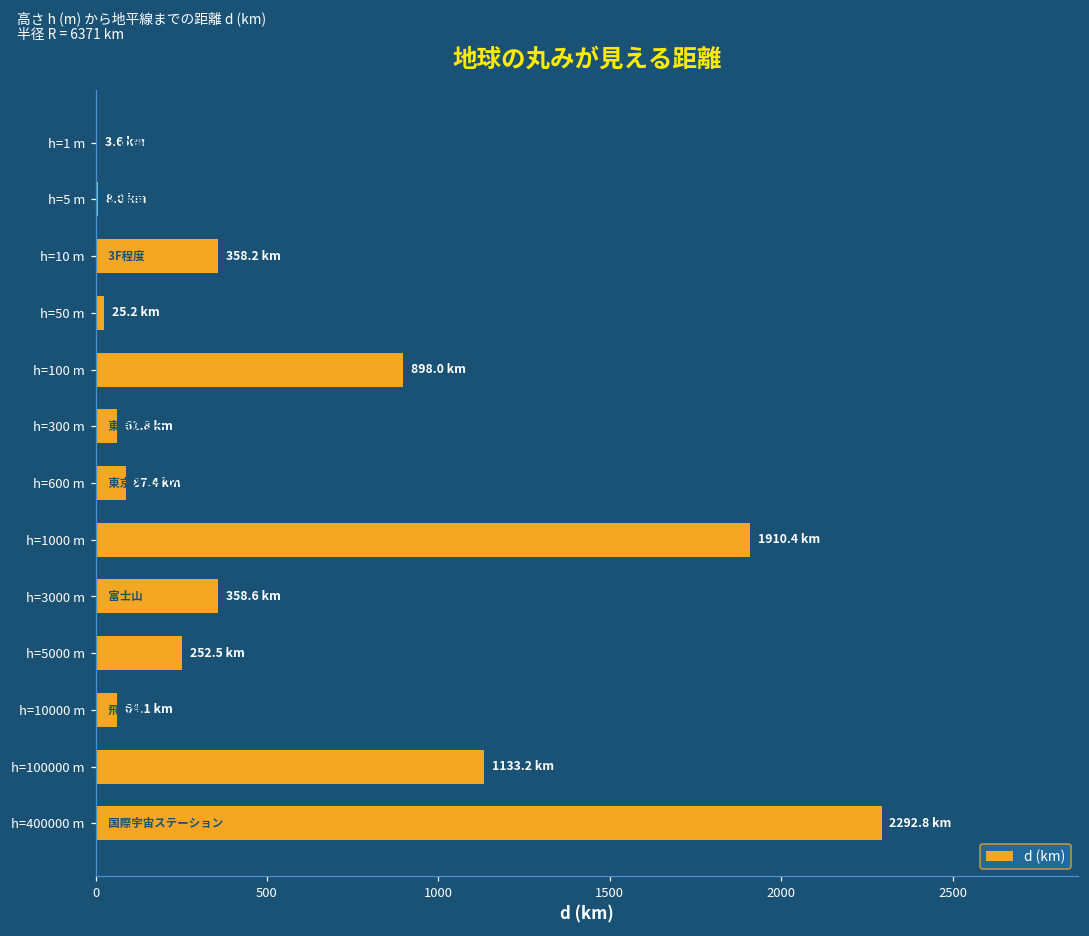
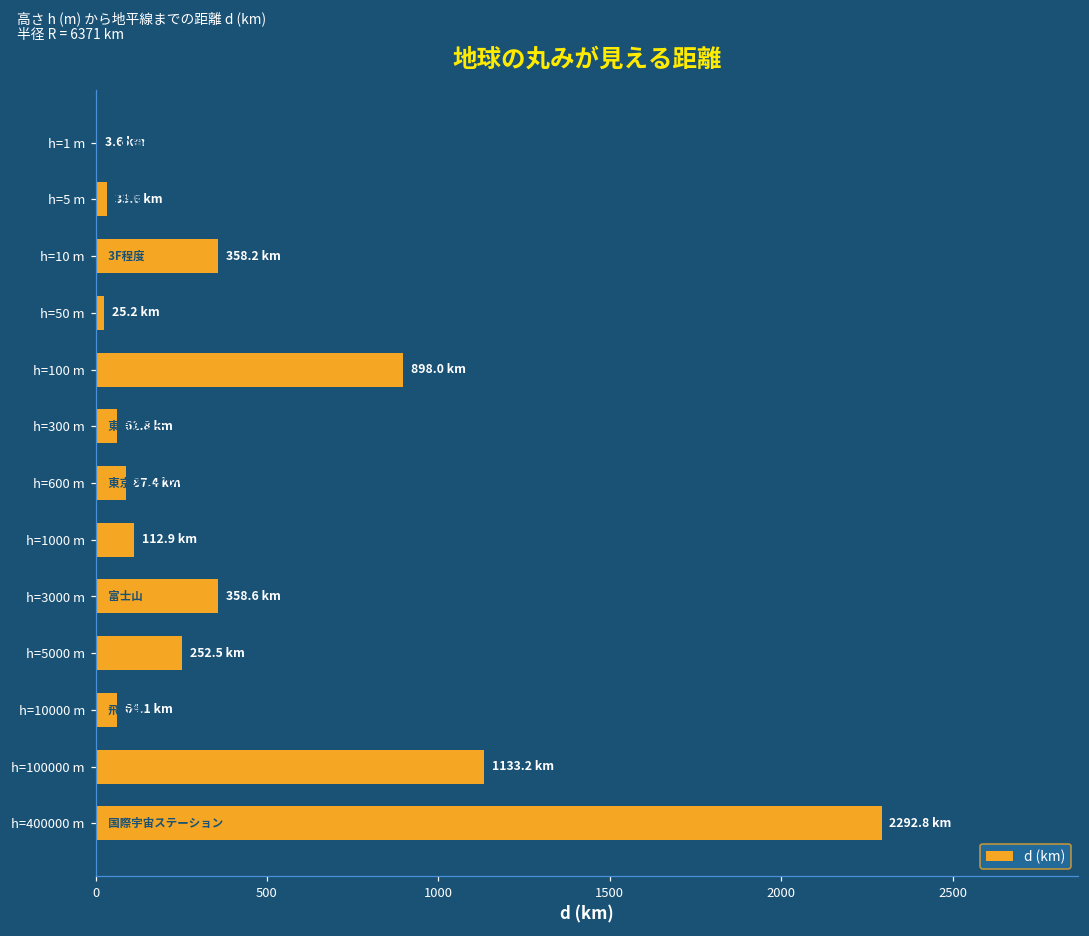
  {
    "h=1 m": 3.6,
-   "h=5 m": 8.0,
+   "h=5 m": 33.6,
    "h=10 m": 358.2,
    "h=50 m": 25.2,
    "h=100 m": 898.0,
    "h=300 m": 61.8,
    "h=600 m": 87.4,
-   "h=1000 m": 1910.4,
+   "h=1000 m": 112.9,
    "h=3000 m": 358.6,
    "h=5000 m": 252.5,
    "h=10000 m": 64.1,
    "h=100000 m": 1133.2,
    "h=400000 m": 2292.8
  }
